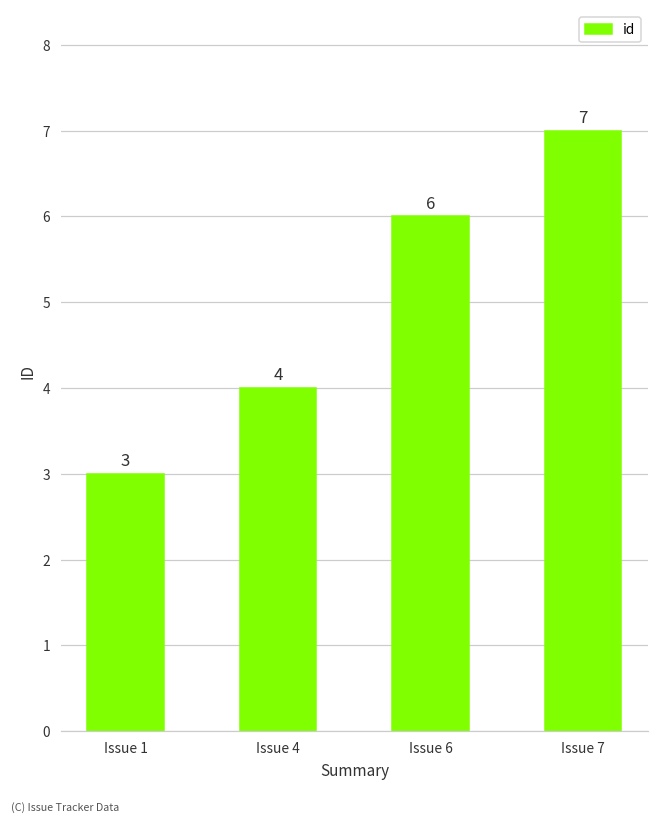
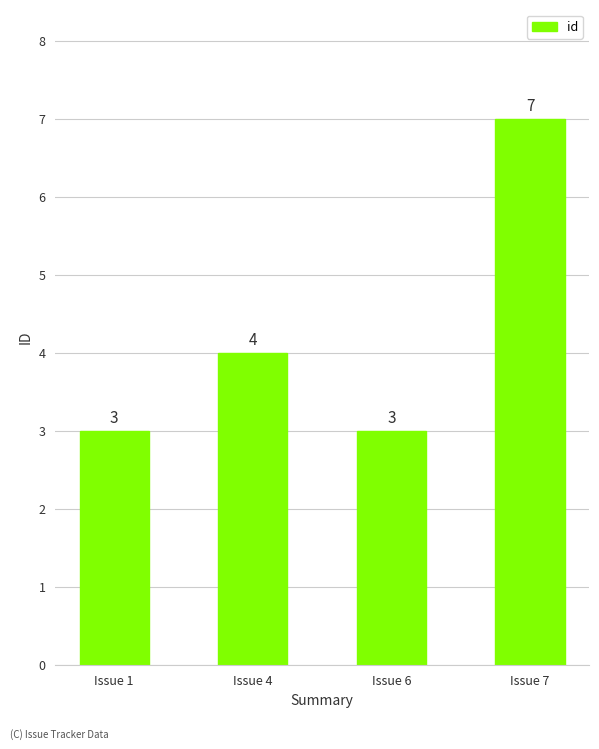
  {
    "Issue 1": 3,
    "Issue 4": 4,
-   "Issue 6": 6,
+   "Issue 6": 3,
    "Issue 7": 7
  }
